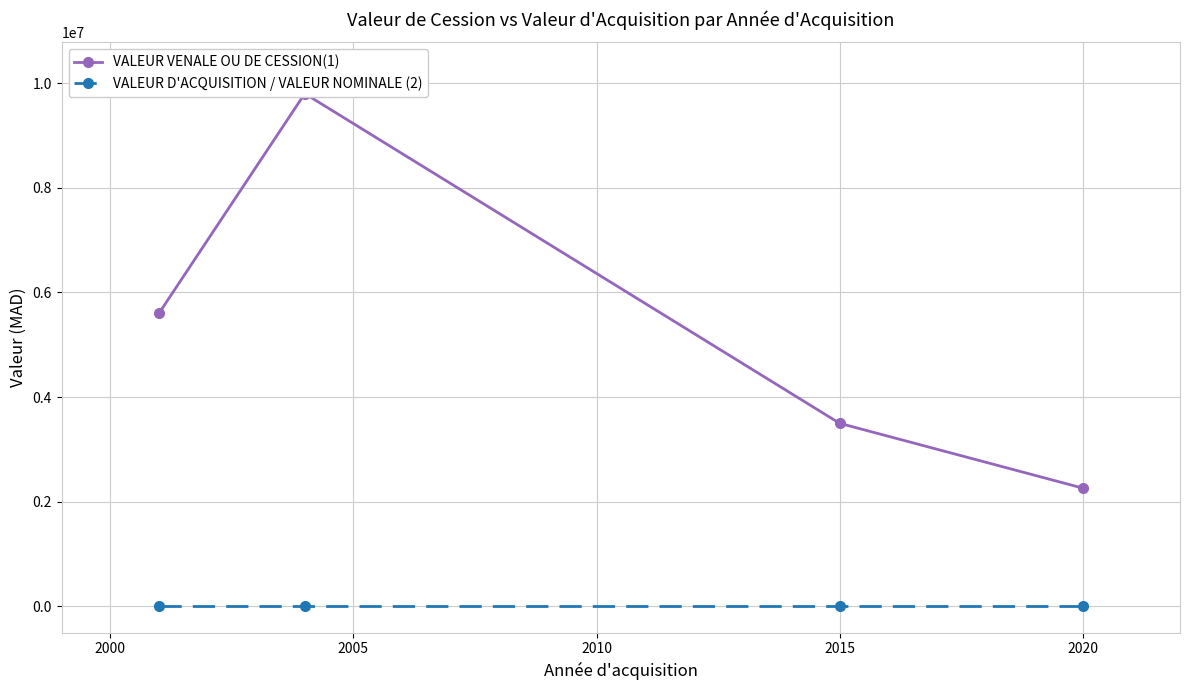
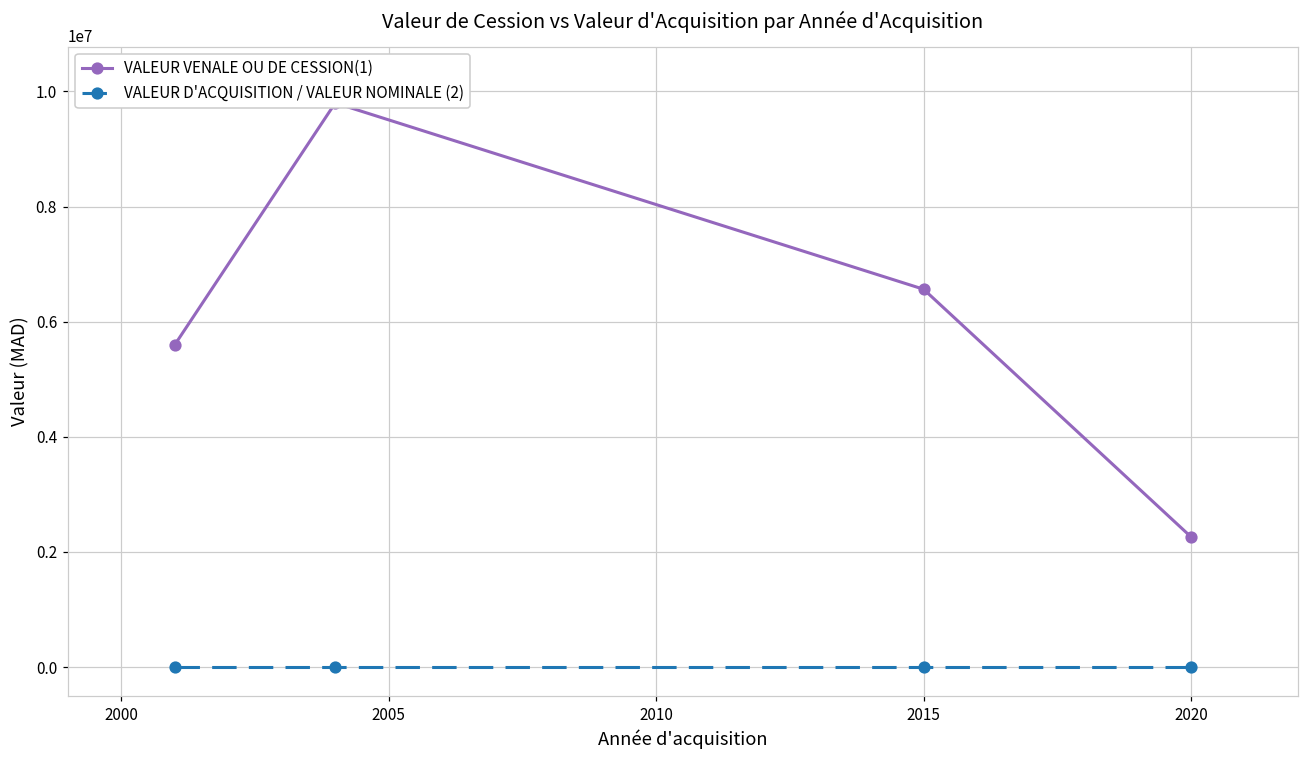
  {
    "VALEUR VENALE OU DE CESSION(1)": {
-     "2015": 3500000,
+     "2015": 6600000,
      "2020": 2300000
    },
    "VALEUR D'ACQUISITION / VALEUR NOMINALE (2)": {
      "2015": 0,
      "2020": 0
    }
  }
